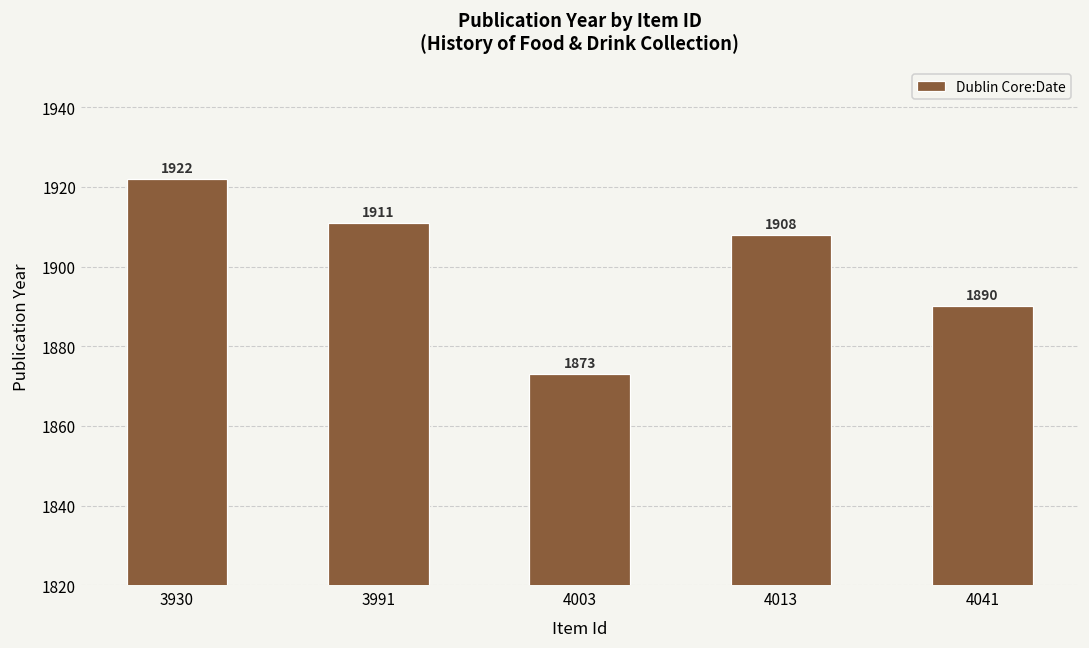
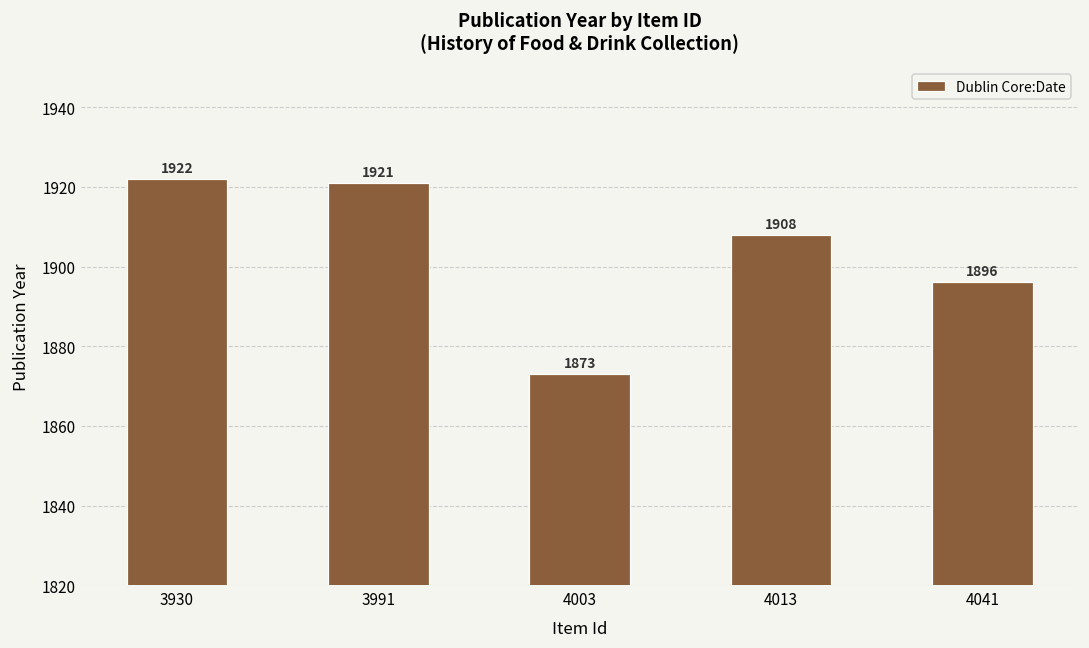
  {
    "3930": 1922,
-   "3991": 1911,
+   "3991": 1921,
    "4003": 1873,
    "4013": 1908,
-   "4041": 1890
+   "4041": 1896
  }
